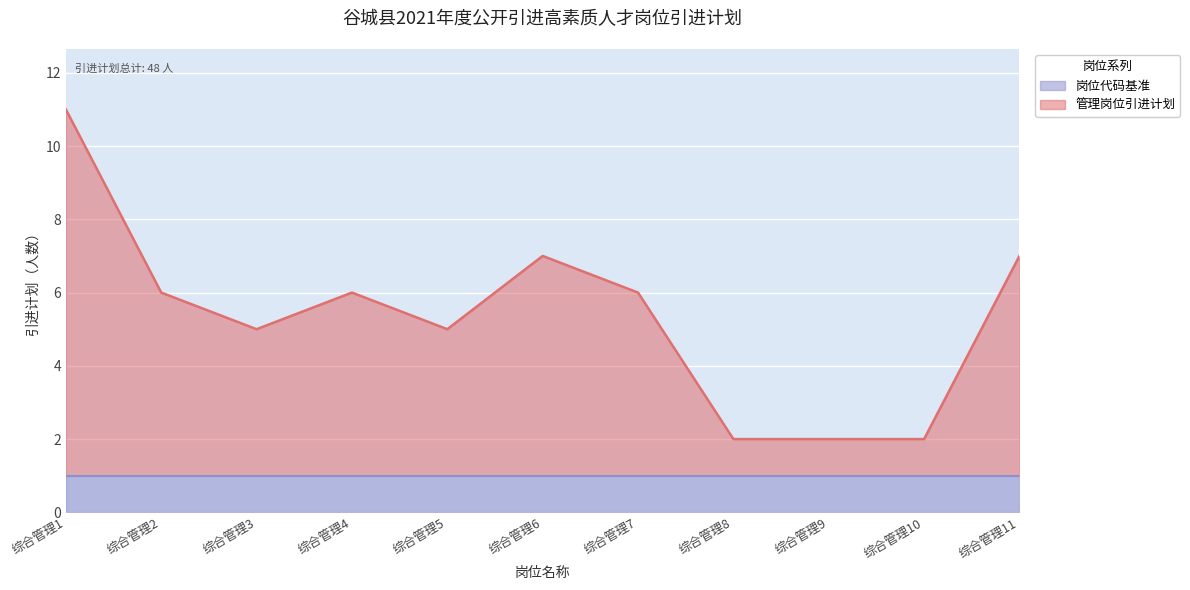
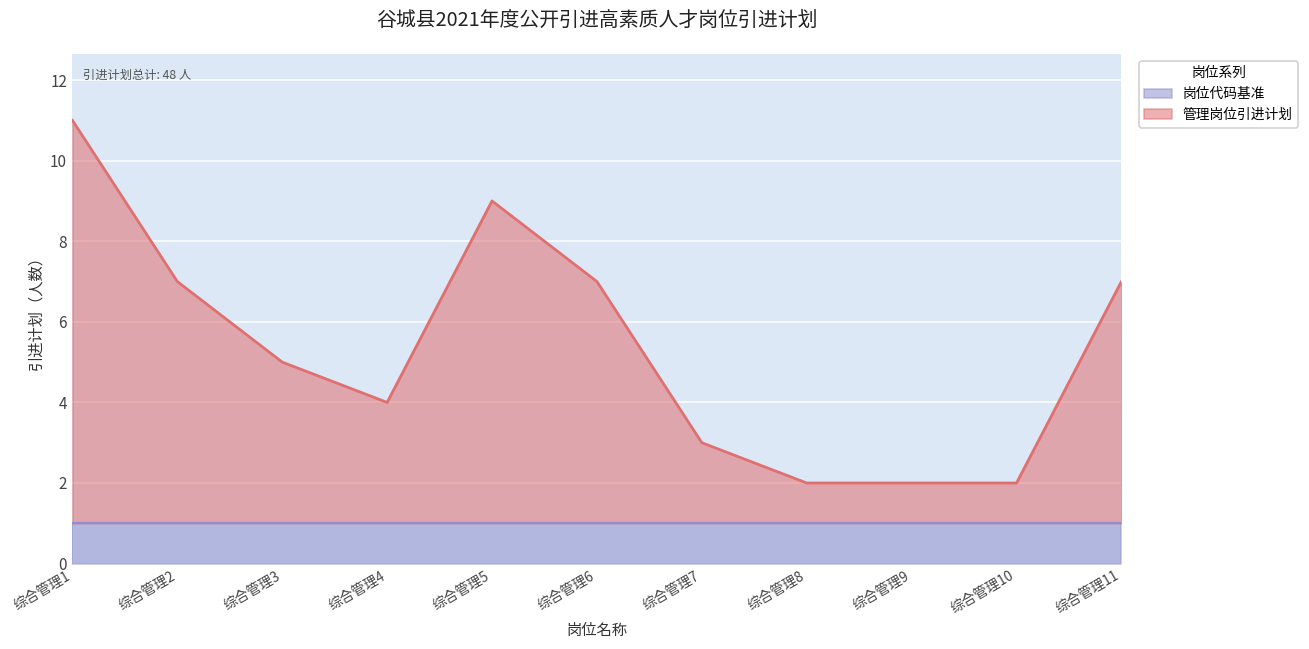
  {
    "岗位代码基准": {
      "综合管理1": 1.0,
      "综合管理2": 1.0,
      "综合管理3": 1.0,
      "综合管理4": 1.0,
      "综合管理5": 1.0,
      "综合管理6": 1.0,
      "综合管理7": 1.0,
      "综合管理8": 1.0,
      "综合管理9": 1.0,
      "综合管理10": 1.0,
      "综合管理11": 1.0
    },
    "管理岗位引进计划": {
      "综合管理1": 11.0,
-     "综合管理2": 6.0,
+     "综合管理2": 7.0,
      "综合管理3": 5.0,
-     "综合管理4": 6.0,
-     "综合管理5": 5.0,
+     "综合管理4": 4.0,
+     "综合管理5": 9.0,
      "综合管理6": 7.0,
-     "综合管理7": 6.0,
+     "综合管理7": 3.0,
      "综合管理8": 2.0,
      "综合管理9": 2.0,
      "综合管理10": 2.0,
      "综合管理11": 7.0
    }
  }
